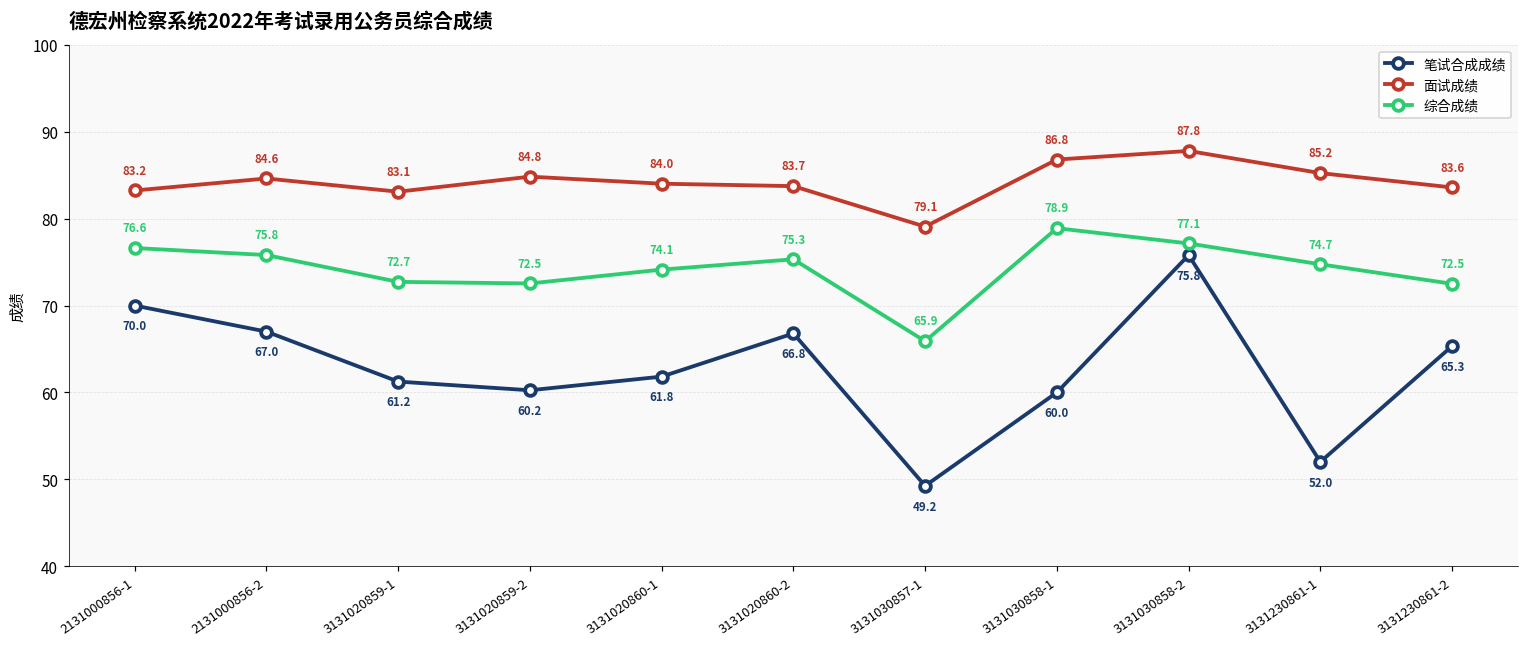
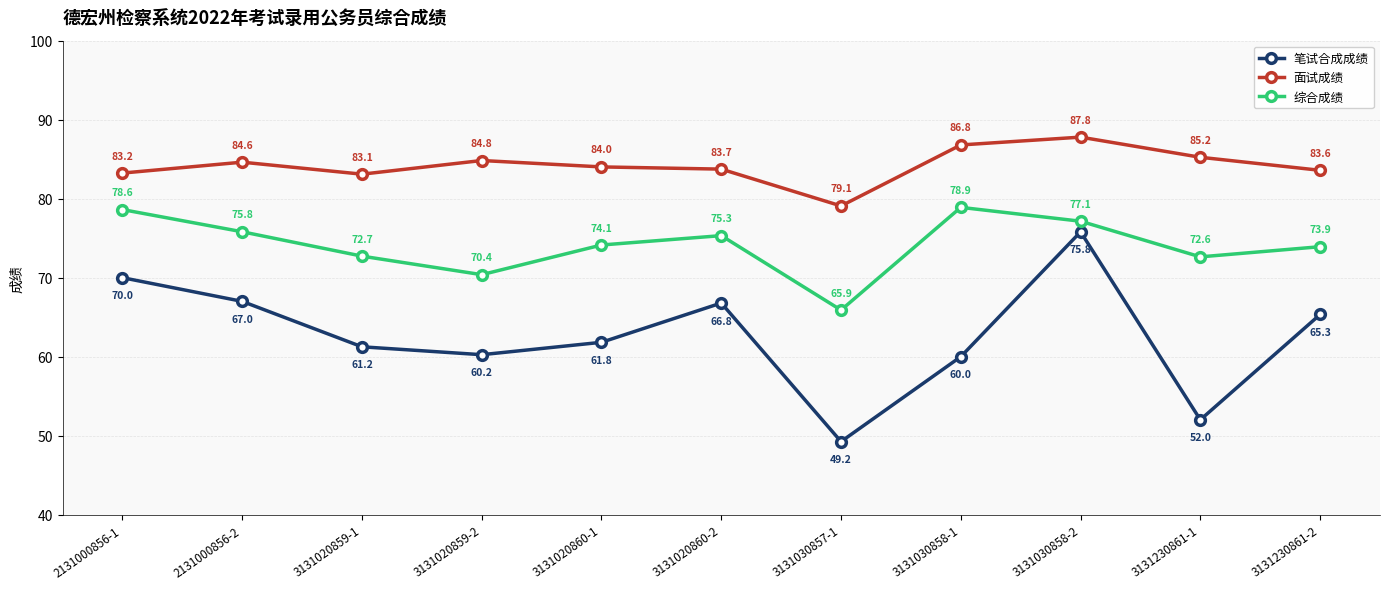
  {
    "笔试合成成绩": {
      "2131000856-1": 70.0,
      "2131000856-2": 67.0,
      "3131020859-1": 61.2,
      "3131020859-2": 60.2,
      "3131020860-1": 61.8,
      "3131020860-2": 66.8,
      "3131030857-1": 49.2,
      "3131030858-1": 60.0,
      "3131030858-2": 75.8,
      "3131230861-1": 52.0,
      "3131230861-2": 65.3
    },
    "面试成绩": {
      "2131000856-1": 83.2,
      "2131000856-2": 84.6,
      "3131020859-1": 83.1,
      "3131020859-2": 84.8,
      "3131020860-1": 84.0,
      "3131020860-2": 83.7,
      "3131030857-1": 79.1,
      "3131030858-1": 86.8,
      "3131030858-2": 87.8,
      "3131230861-1": 85.2,
      "3131230861-2": 83.6
    },
    "综合成绩": {
-     "2131000856-1": 76.6,
+     "2131000856-1": 78.6,
      "2131000856-2": 75.8,
      "3131020859-1": 72.7,
-     "3131020859-2": 72.5,
+     "3131020859-2": 70.4,
      "3131020860-1": 74.1,
      "3131020860-2": 75.3,
      "3131030857-1": 65.9,
      "3131030858-1": 78.9,
      "3131030858-2": 77.1,
-     "3131230861-1": 74.7,
-     "3131230861-2": 72.5
+     "3131230861-1": 72.6,
+     "3131230861-2": 73.9
    }
  }
